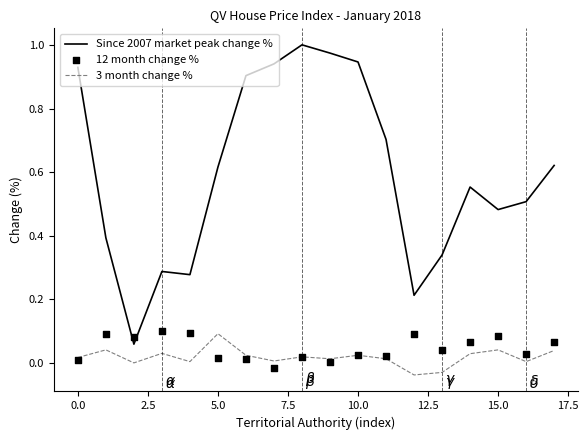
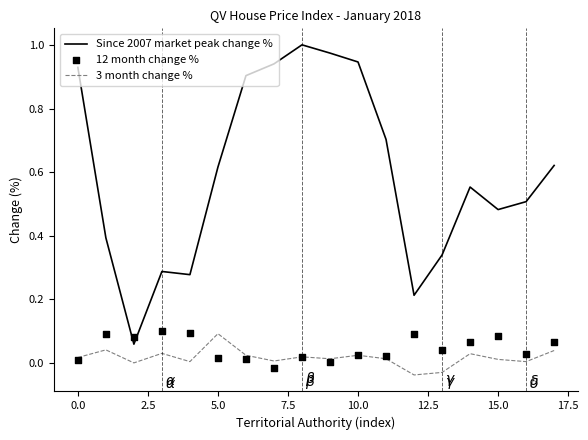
  {
    "3 month change %": {
      "0.0": 0.02,
      "5.0": 0.09,
-     "15.0": 0.04
+     "15.0": 0.01
    }
  }
